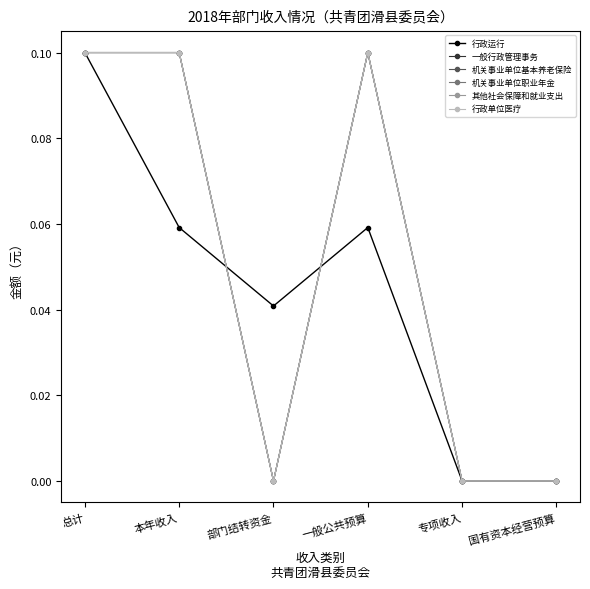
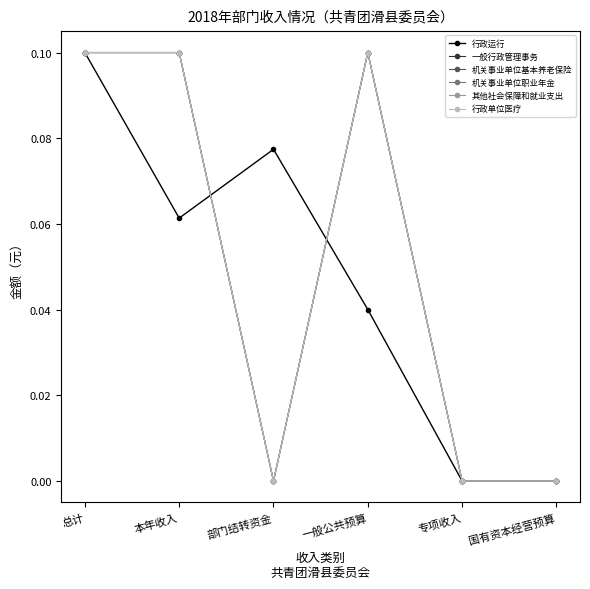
  {
    "行政运行": {
-     "本年收入": 0.059,
-     "部门结转资金": 0.041,
-     "一般公共预算": 0.059
+     "本年收入": 0.061,
+     "部门结转资金": 0.077,
+     "一般公共预算": 0.040
    },
    "行政单位医疗": {
      "本年收入": 0.100,
      "部门结转资金": 0.000,
      "一般公共预算": 0.100
    }
  }
